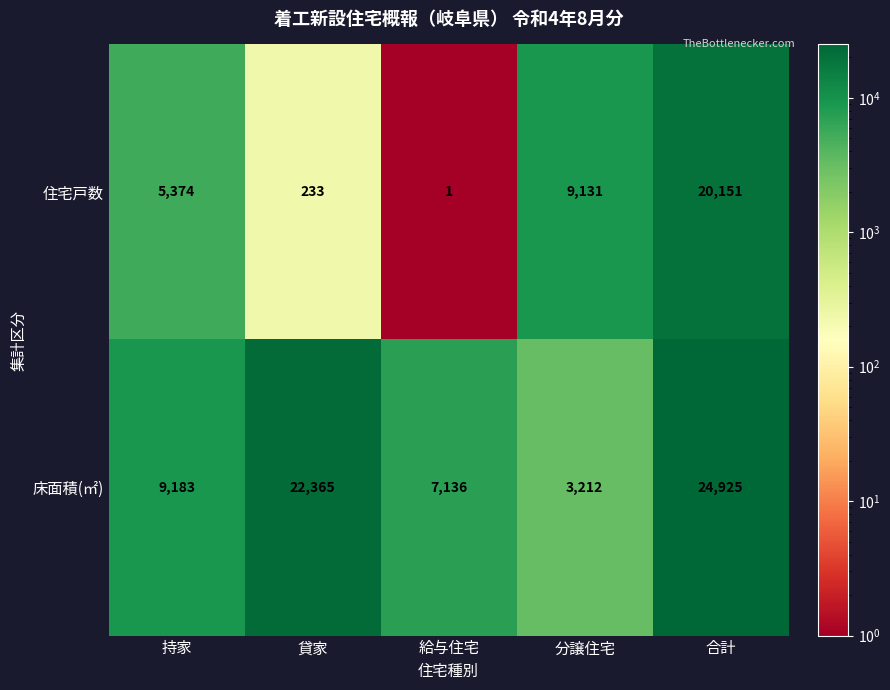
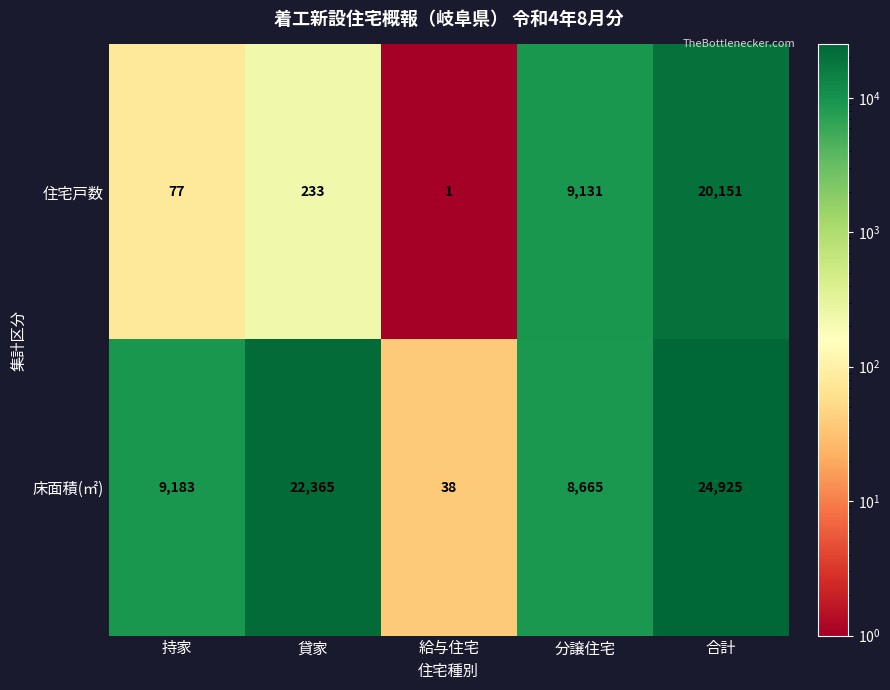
  {
    "住宅戸数": {
-     "持家": "5,374",
+     "持家": "77",
      "貸家": "233",
      "給与住宅": "1",
      "分譲住宅": "9,131",
      "合計": "20,151"
    },
    "床面積(㎡)": {
      "持家": "9,183",
      "貸家": "22,365",
-     "給与住宅": "7,136",
-     "分譲住宅": "3,212",
+     "給与住宅": "38",
+     "分譲住宅": "8,665",
      "合計": "24,925"
    }
  }
